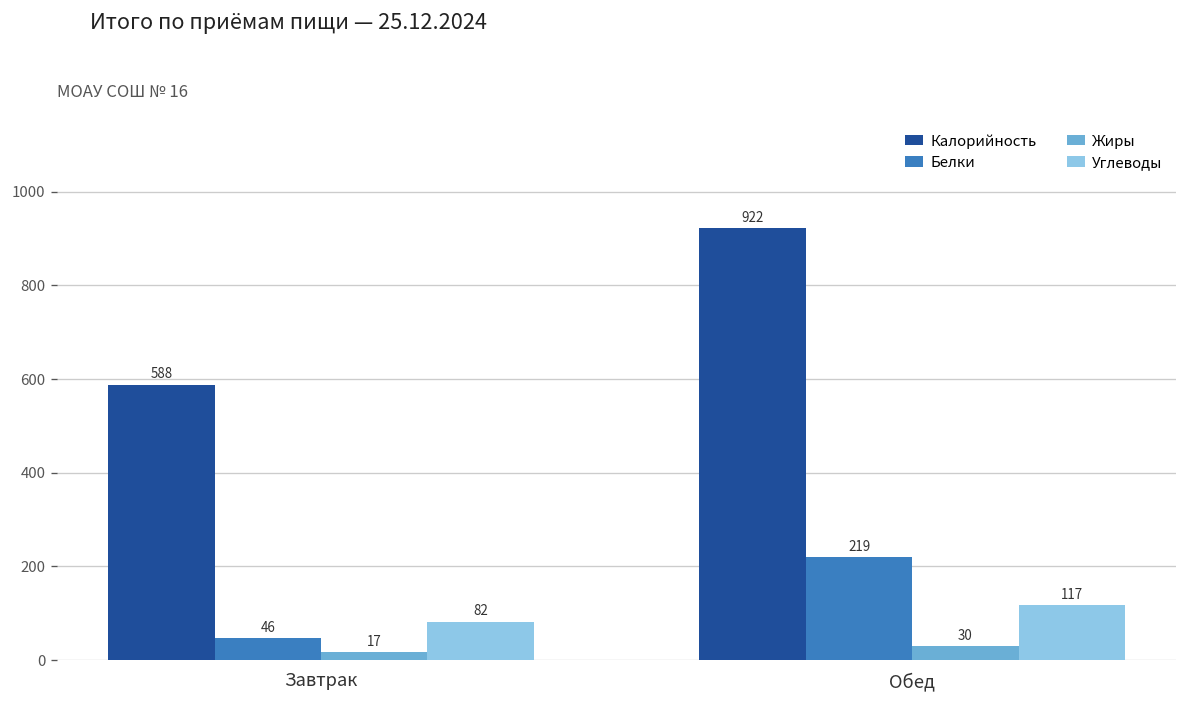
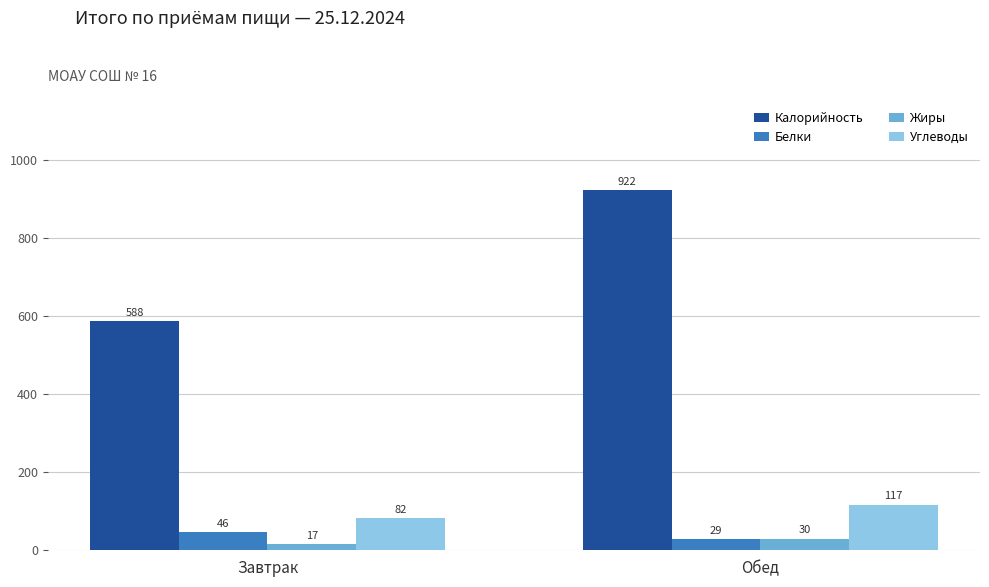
  {
    "Калорийность": {
      "Завтрак": 588,
      "Обед": 922
    },
    "Белки": {
      "Завтрак": 46,
-     "Обед": 219
+     "Обед": 29
    }
  }
